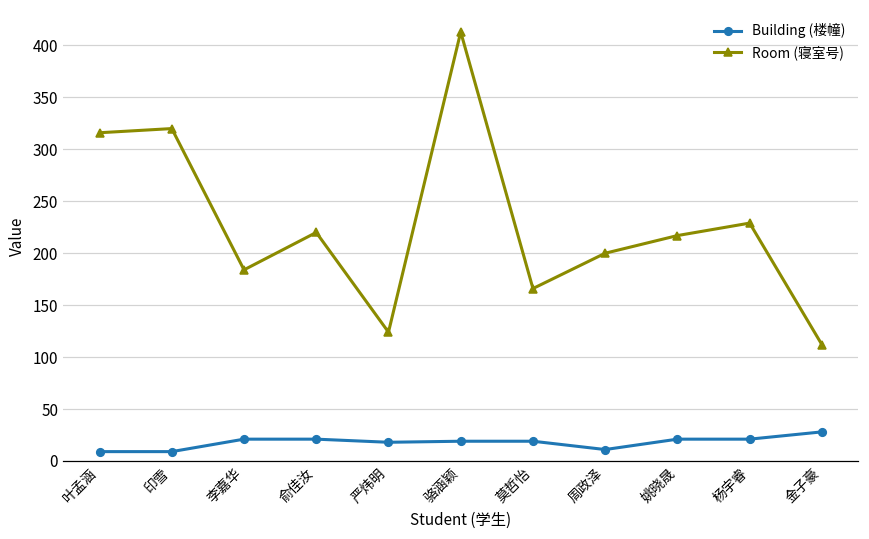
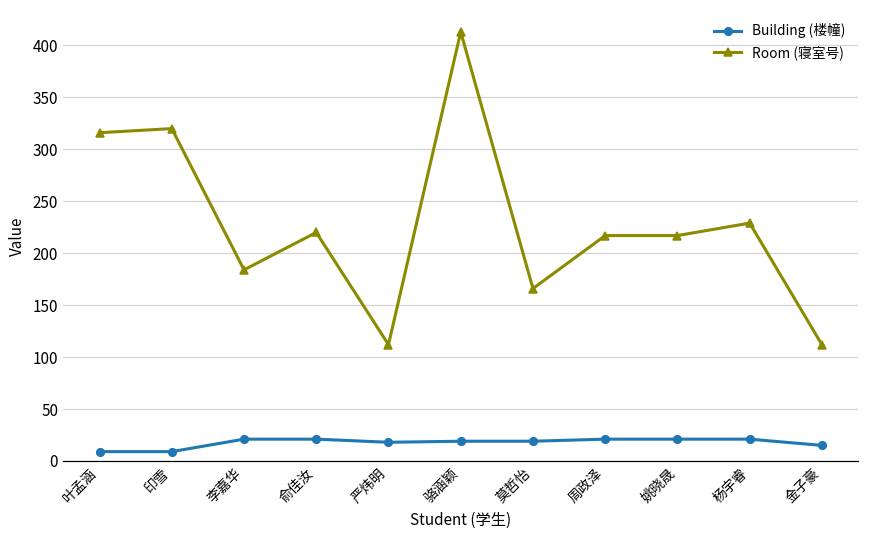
  {
    "Building (楼幢)": {
      "叶孟涵": 10,
      "印雪": 10,
      "李嘉华": 20,
      "俞佳汝": 20,
      "严炜明": 20,
      "骆涵颖": 20,
      "莫哲怡": 20,
-     "周政泽": 10,
+     "周政泽": 20,
      "姚晓晟": 20,
      "杨宇睿": 20,
-     "金子豪": 30
+     "金子豪": 20
    },
    "Room (寝室号)": {
      "叶孟涵": 320,
      "印雪": 320,
      "李嘉华": 180,
      "俞佳汝": 220,
-     "严炜明": 120,
+     "严炜明": 110,
      "骆涵颖": 410,
      "莫哲怡": 170,
-     "周政泽": 200,
+     "周政泽": 220,
      "姚晓晟": 220,
      "杨宇睿": 230,
      "金子豪": 110
    }
  }
